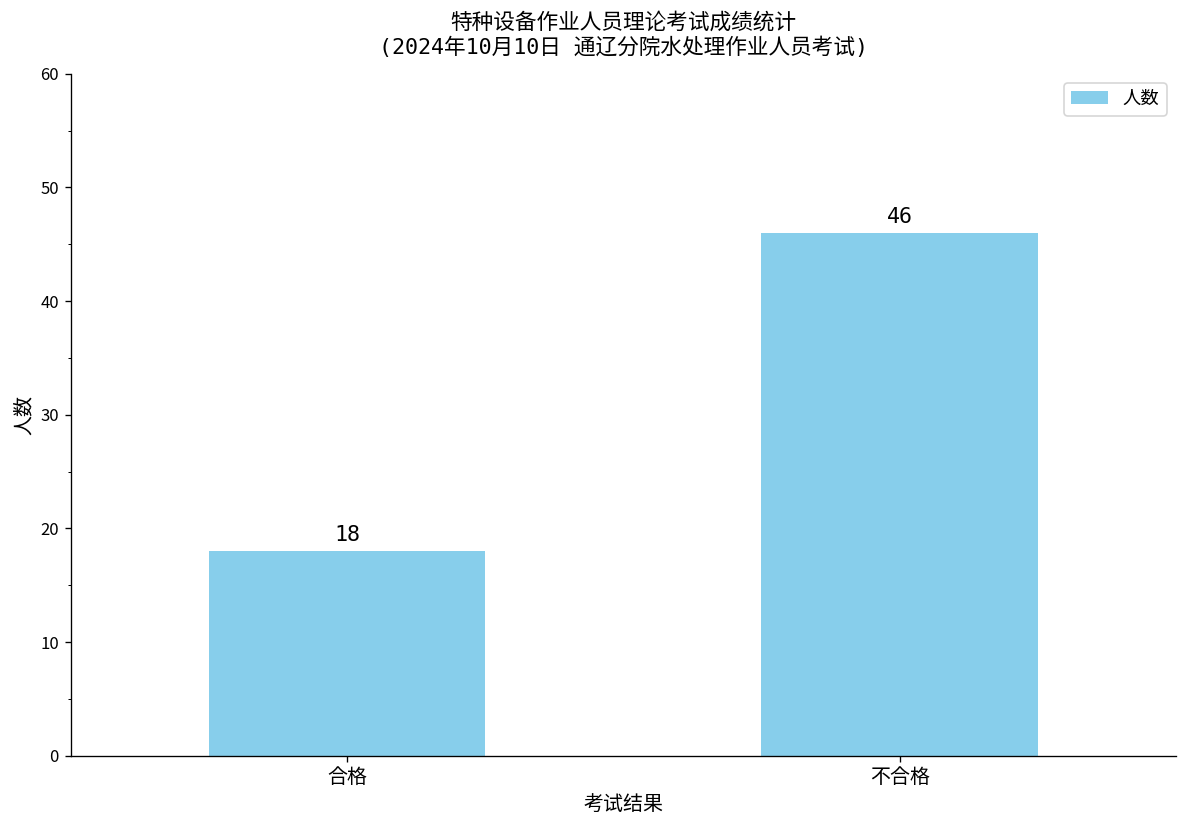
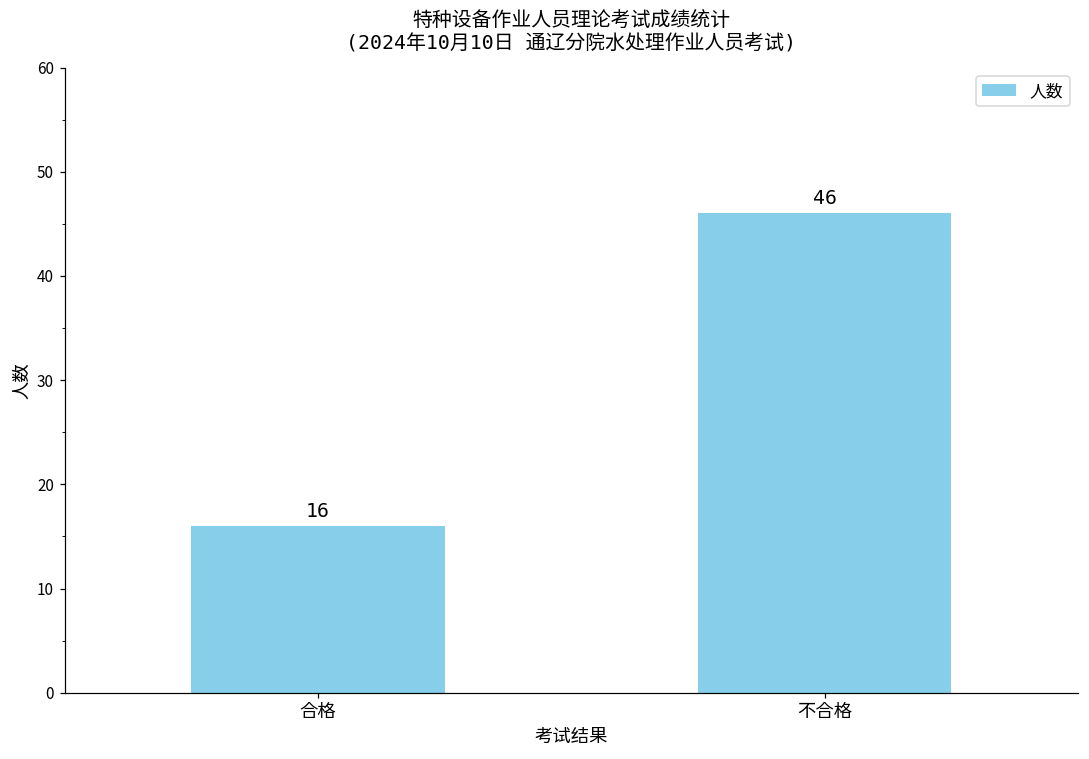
  {
-   "合格": 18,
+   "合格": 16,
    "不合格": 46
  }
